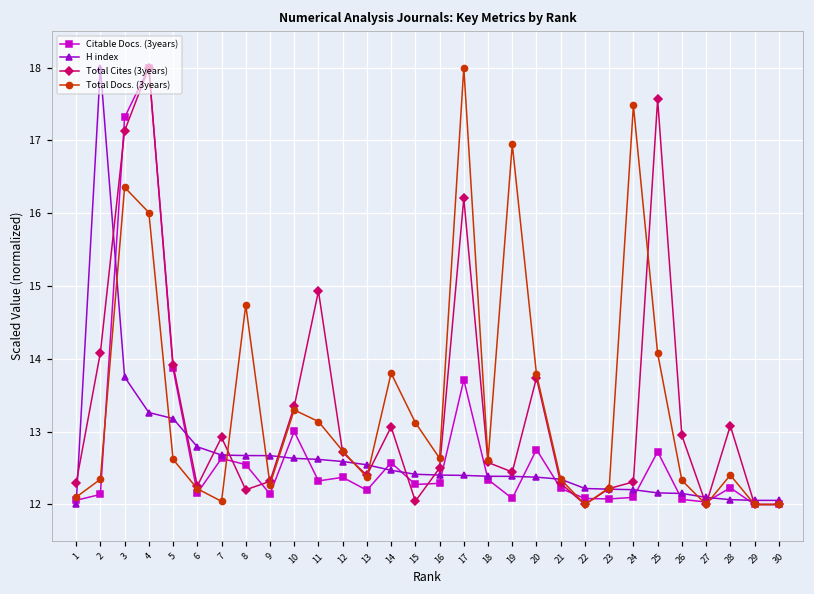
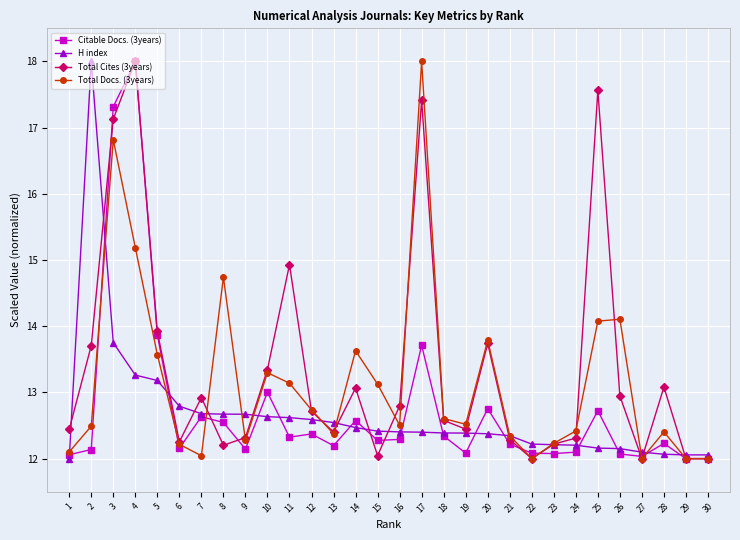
  {
    "Total Cites (3years)": {
-     "1": 12.3,
-     "2": 14.1,
+     "1": 12.4,
+     "2": 13.7,
      "3": 17.1,
      "5": 13.9,
      "7": 12.9,
      "8": 12.2,
      "9": 12.3,
      "10": 13.3,
      "11": 14.9,
      "14": 13.1,
      "15": 12.0,
-     "16": 12.5,
-     "17": 16.2,
+     "16": 12.8,
+     "17": 17.4,
      "19": 12.4,
      "20": 13.7,
      "21": 12.3,
      "24": 12.3,
      "25": 17.6,
      "26": 12.9,
      "28": 13.1
    },
    "Total Docs. (3years)": {
      "1": 12.1,
-     "2": 12.3,
-     "3": 16.4,
-     "4": 16.0,
-     "5": 12.6,
+     "2": 12.5,
+     "3": 16.8,
+     "4": 15.2,
+     "5": 13.6,
      "7": 12.0,
      "8": 14.7,
      "9": 12.3,
      "10": 13.3,
      "11": 13.1,
-     "14": 13.8,
+     "14": 13.6,
      "15": 13.1,
-     "16": 12.6,
+     "16": 12.5,
      "17": 18.0,
-     "19": 16.9,
+     "19": 12.5,
      "20": 13.8,
-     "24": 17.5,
+     "24": 12.4,
      "25": 14.1,
-     "26": 12.3,
+     "26": 14.1,
      "28": 12.4
    }
  }
